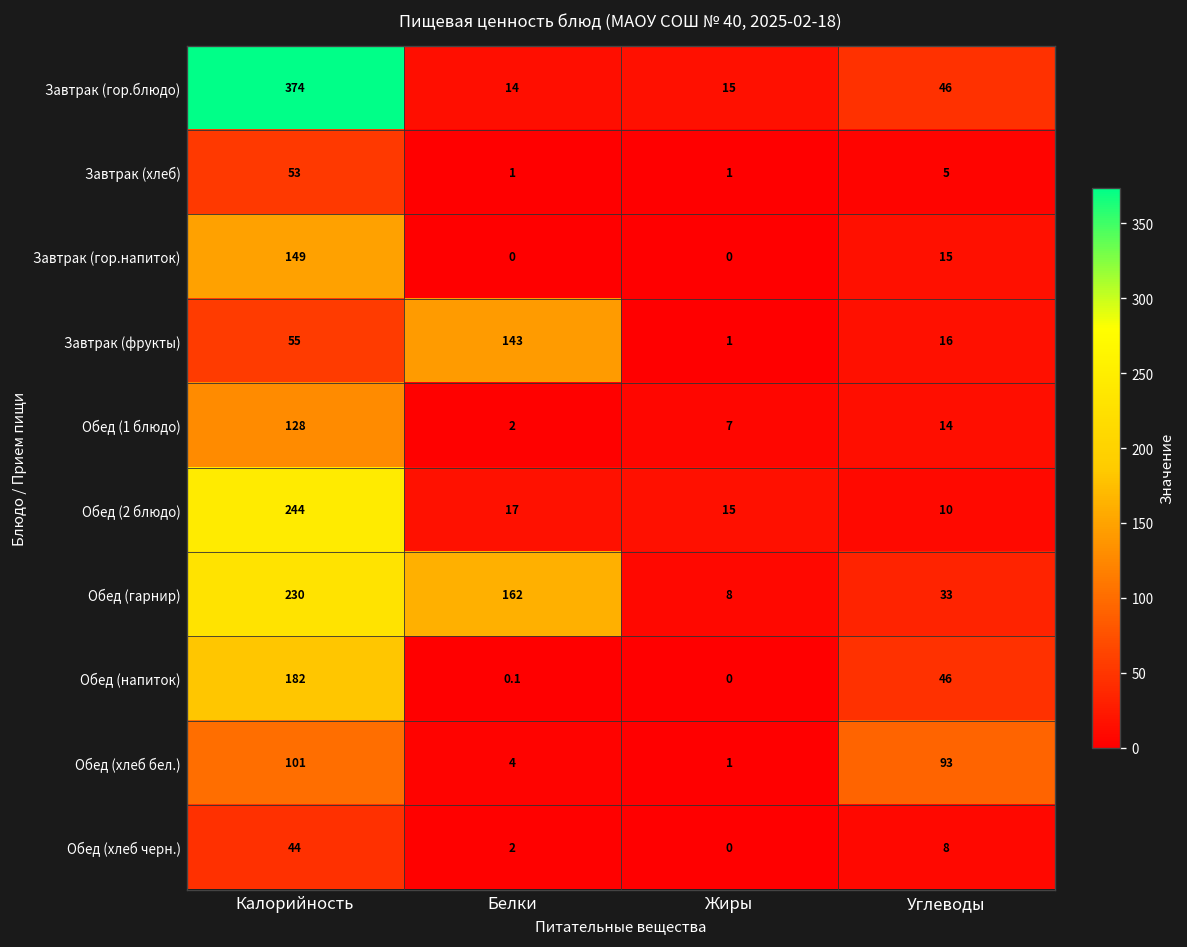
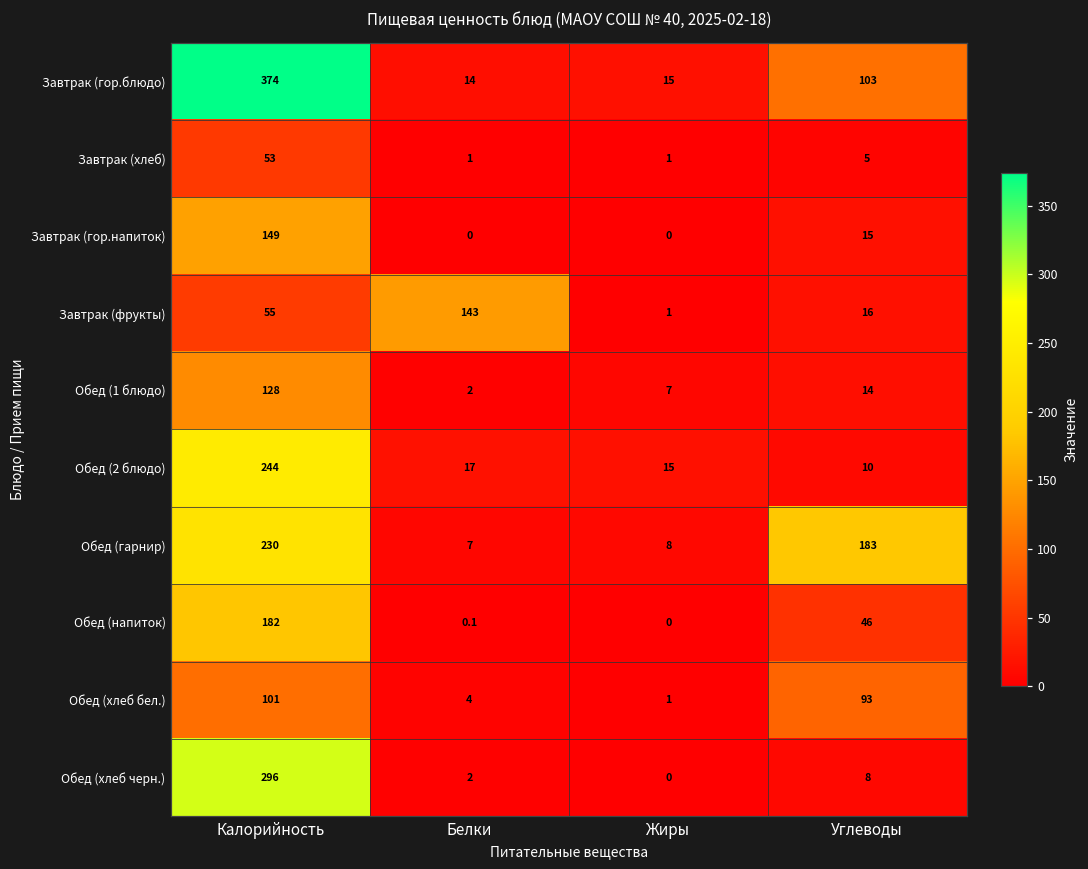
  {
    "Завтрак (гор.блюдо)": {
      "Калорийность": 374,
      "Белки": 14,
      "Жиры": 15,
-     "Углеводы": 46
+     "Углеводы": 103
    },
    "Завтрак (хлеб)": {
      "Калорийность": 53,
      "Белки": 1,
      "Жиры": 1,
      "Углеводы": 5
    },
    "Завтрак (гор.напиток)": {
      "Калорийность": 149,
      "Белки": 0,
      "Жиры": 0,
      "Углеводы": 15
    },
    "Завтрак (фрукты)": {
      "Калорийность": 55,
      "Белки": 143,
      "Жиры": 1,
      "Углеводы": 16
    },
    "Обед (1 блюдо)": {
      "Калорийность": 128,
      "Белки": 2,
      "Жиры": 7,
      "Углеводы": 14
    },
    "Обед (2 блюдо)": {
      "Калорийность": 244,
      "Белки": 17,
      "Жиры": 15,
      "Углеводы": 10
    },
    "Обед (гарнир)": {
      "Калорийность": 230,
-     "Белки": 162,
+     "Белки": 7,
      "Жиры": 8,
-     "Углеводы": 33
+     "Углеводы": 183
    },
    "Обед (напиток)": {
      "Калорийность": 182,
      "Белки": 0.1,
      "Жиры": 0,
      "Углеводы": 46
    },
    "Обед (хлеб бел.)": {
      "Калорийность": 101,
      "Белки": 4,
      "Жиры": 1,
      "Углеводы": 93
    },
    "Обед (хлеб черн.)": {
-     "Калорийность": 44,
+     "Калорийность": 296,
      "Белки": 2,
      "Жиры": 0,
      "Углеводы": 8
    }
  }
